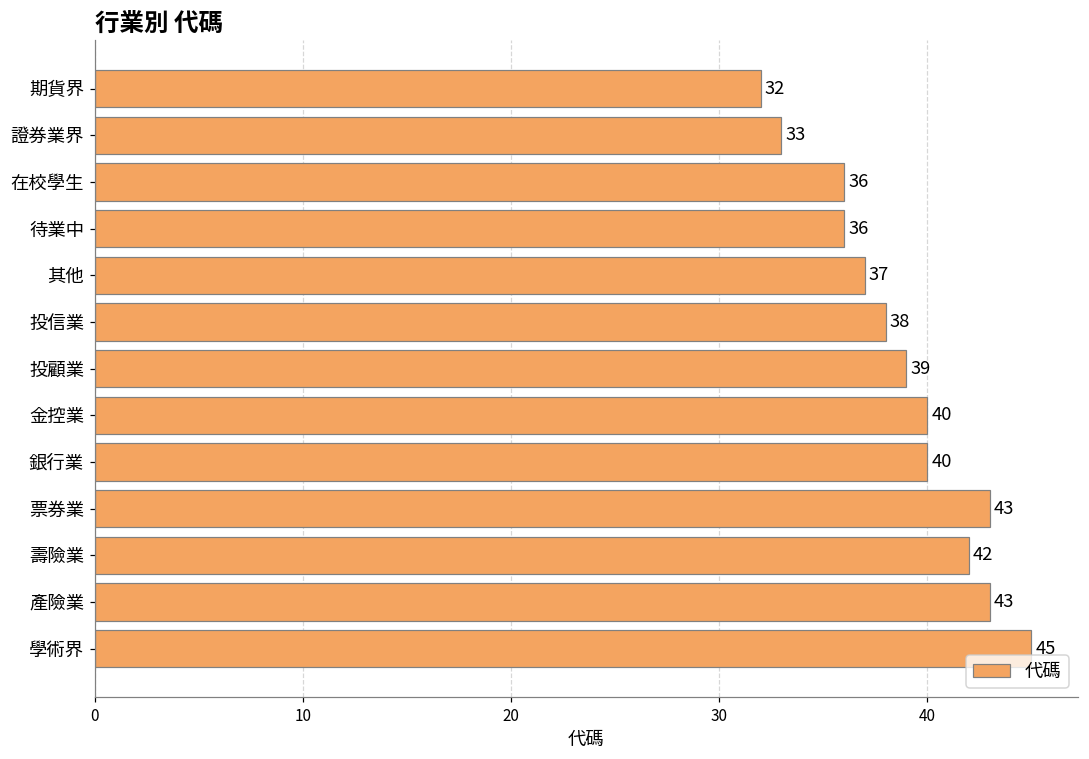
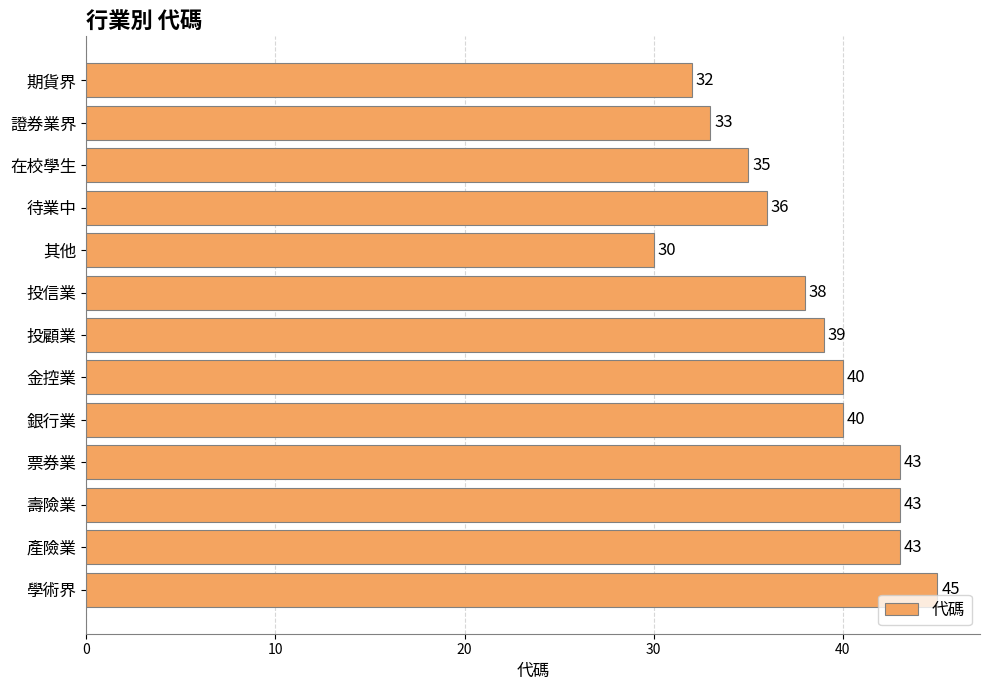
  {
    "期貨界": 32,
    "證券業界": 33,
-   "在校學生": 36,
+   "在校學生": 35,
    "待業中": 36,
-   "其他": 37,
+   "其他": 30,
    "投信業": 38,
    "投顧業": 39,
    "金控業": 40,
    "銀行業": 40,
    "票券業": 43,
-   "壽險業": 42,
+   "壽險業": 43,
    "產險業": 43
  }
